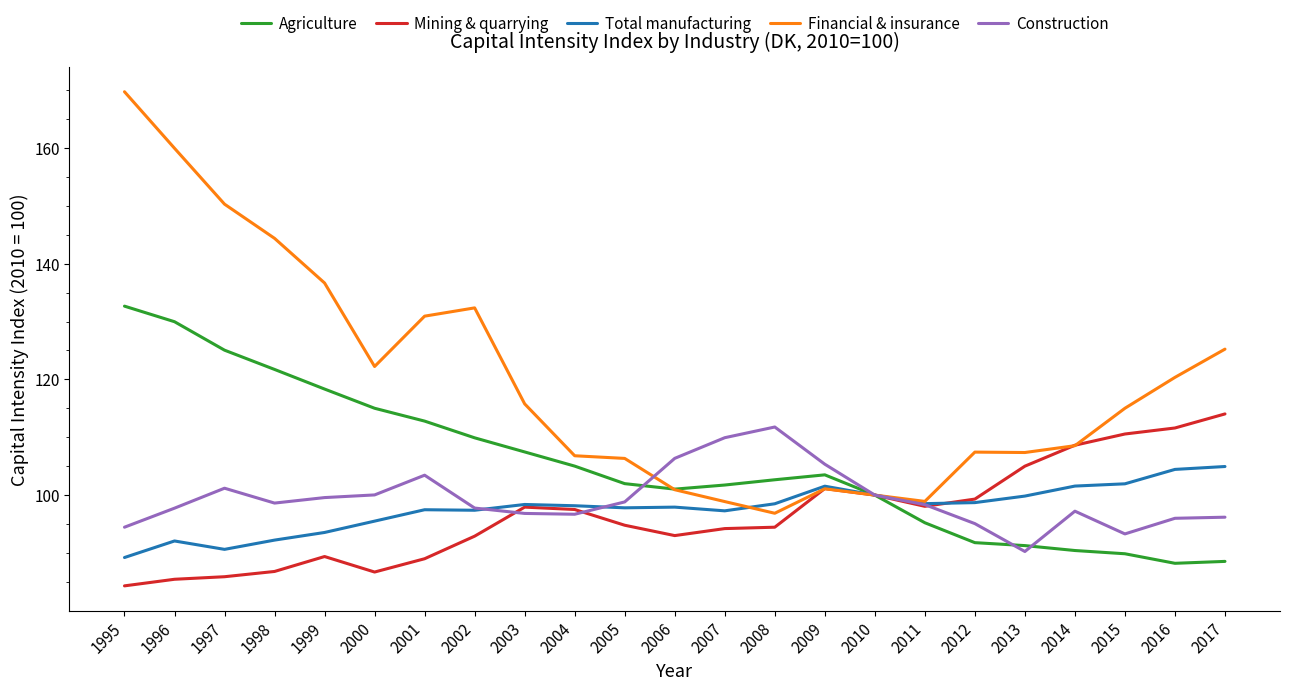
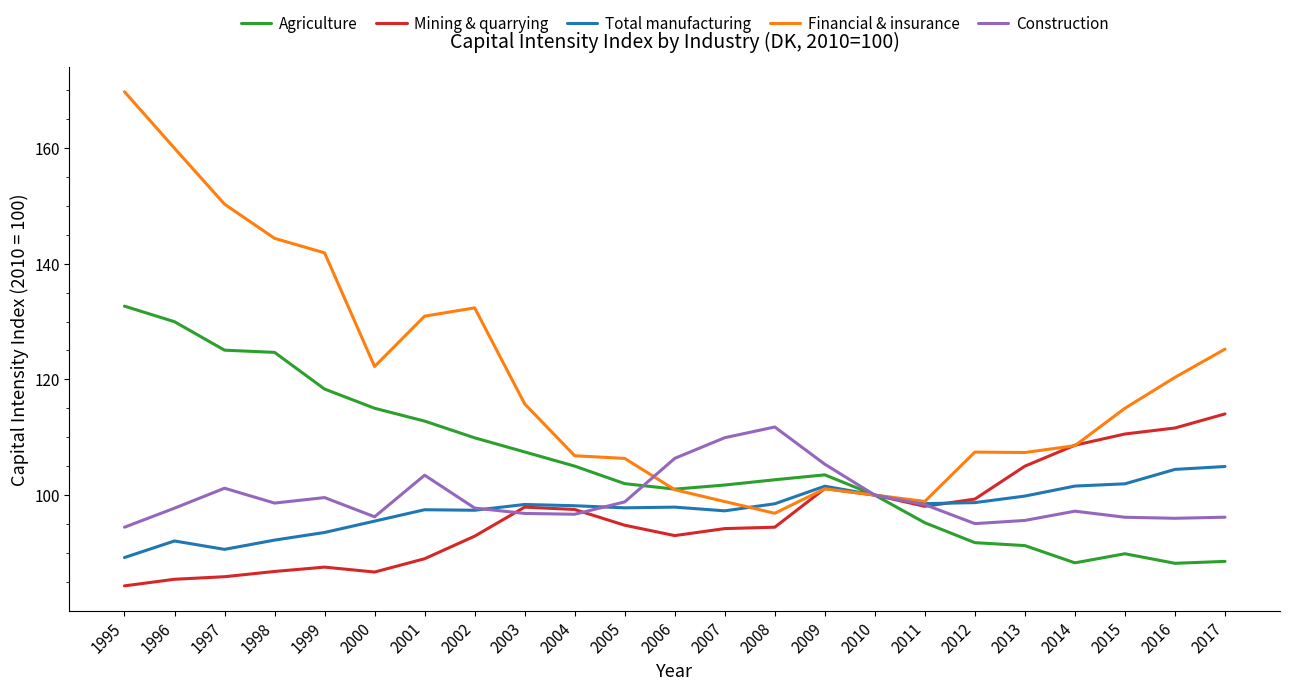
  {
    "Agriculture": {
      "1995": 133,
      "1996": 130,
      "1997": 125,
-     "1998": 122,
+     "1998": 125,
      "1999": 118,
      "2000": 115,
      "2001": 113,
      "2002": 110,
      "2003": 107,
      "2004": 105,
      "2005": 102,
      "2007": 102,
      "2008": 103,
      "2009": 104,
      "2011": 95,
      "2012": 92,
      "2013": 91,
-     "2014": 90,
+     "2014": 88,
      "2015": 90,
      "2016": 88,
      "2017": 89
    },
    "Mining & quarrying": {
      "1995": 84,
      "1996": 85,
      "1997": 86,
      "1998": 87,
-     "1999": 89,
+     "1999": 88,
      "2000": 87,
      "2001": 89,
      "2002": 93,
      "2003": 98,
      "2004": 98,
      "2005": 95,
      "2006": 93,
      "2007": 94,
      "2008": 94,
      "2012": 99,
      "2013": 105,
      "2015": 111,
      "2016": 112,
      "2017": 114
    },
    "Total manufacturing": {
      "1995": 89,
      "1996": 92,
      "1997": 91,
      "1998": 92,
      "1999": 94,
      "2000": 96,
      "2001": 97,
      "2003": 98,
      "2004": 98,
      "2005": 98,
      "2006": 98,
      "2007": 97,
      "2008": 99,
      "2012": 99,
      "2013": 100,
      "2014": 102,
      "2015": 102,
      "2016": 104,
      "2017": 105
    },
    "Financial & insurance": {
      "1995": 170,
      "1996": 160,
      "1997": 150,
      "1998": 144,
-     "1999": 137,
+     "1999": 142,
      "2000": 122,
      "2001": 131,
      "2002": 132,
      "2003": 116,
      "2004": 107,
      "2005": 106,
      "2007": 99,
      "2008": 97,
      "2012": 107,
      "2013": 107,
      "2015": 115,
      "2016": 120,
      "2017": 125
    },
    "Construction": {
      "1995": 94,
      "1996": 98,
      "1997": 101,
      "1998": 99,
      "1999": 100,
-     "2000": 100,
+     "2000": 96,
      "2001": 103,
      "2003": 97,
      "2004": 97,
      "2005": 99,
      "2006": 106,
      "2007": 110,
      "2008": 112,
      "2009": 105,
      "2012": 95,
-     "2013": 90,
+     "2013": 96,
      "2014": 97,
-     "2015": 93,
+     "2015": 96,
      "2016": 96,
      "2017": 96
    }
  }
